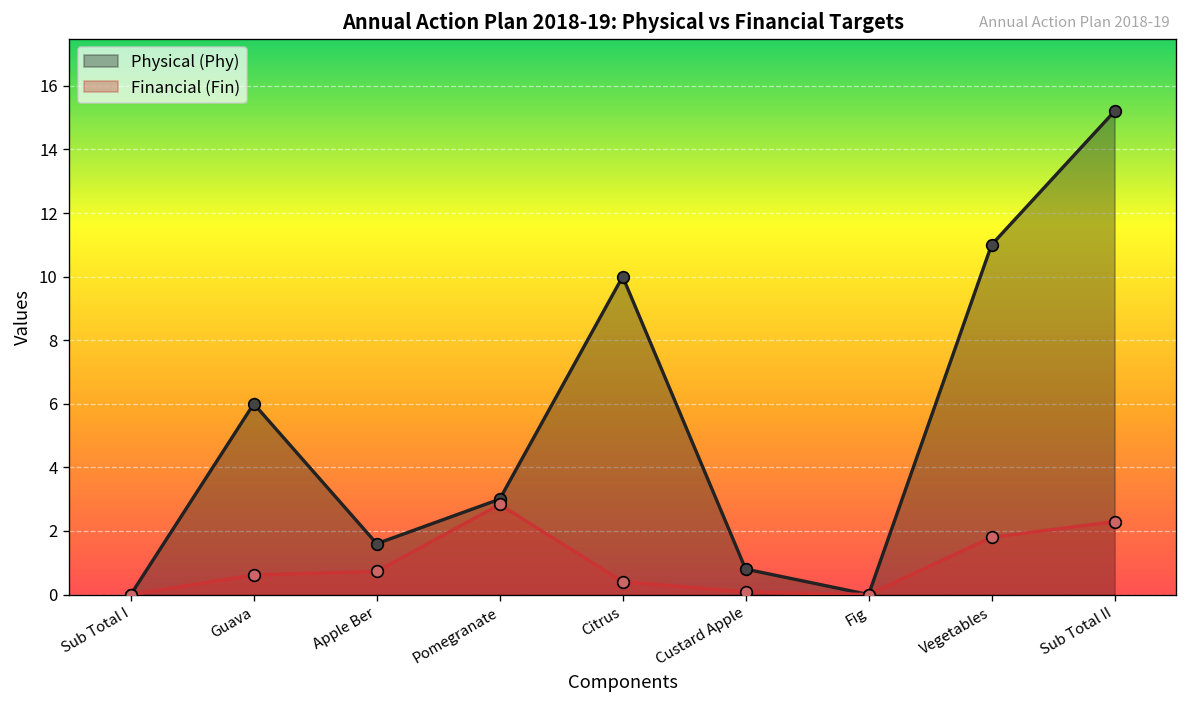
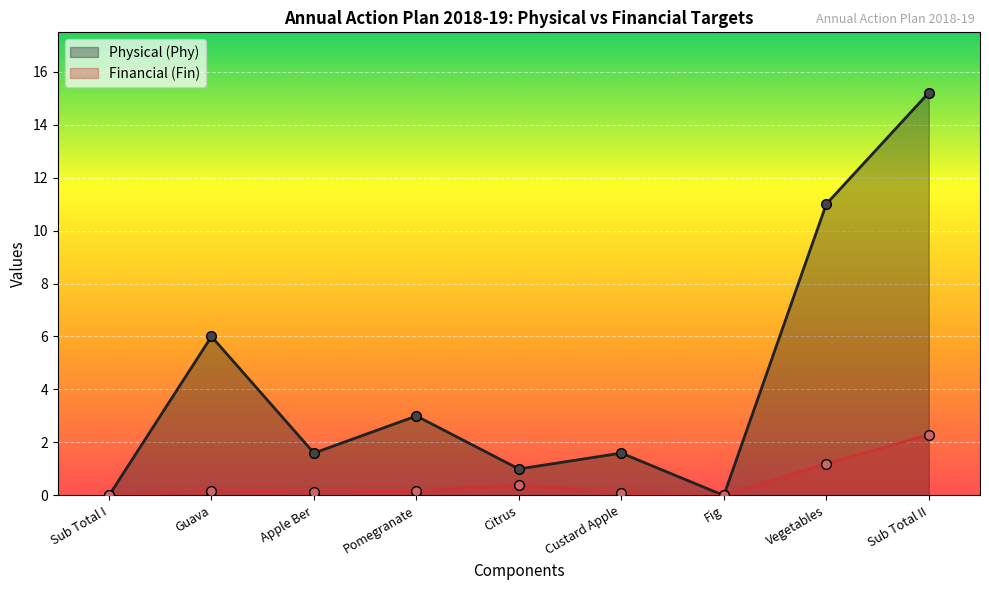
  {
    "Physical (Phy)": {
      "Guava": 6.0,
      "Apple Ber": 1.6,
      "Pomegranate": 3.0,
-     "Citrus": 10,
-     "Custard Apple": 0.8,
+     "Citrus": 1,
+     "Custard Apple": 1.6,
      "Vegetables": 11.0,
      "Sub Total II": 15.2
    },
    "Financial (Fin)": {
-     "Guava": 0.6,
-     "Apple Ber": 0.7,
-     "Pomegranate": 2.8,
+     "Guava": 0.2,
+     "Apple Ber": 0.1,
+     "Pomegranate": 0.2,
      "Citrus": 0.4,
      "Custard Apple": 0.1,
-     "Vegetables": 1.8,
+     "Vegetables": 1.2,
      "Sub Total II": 2.3
    }
  }
